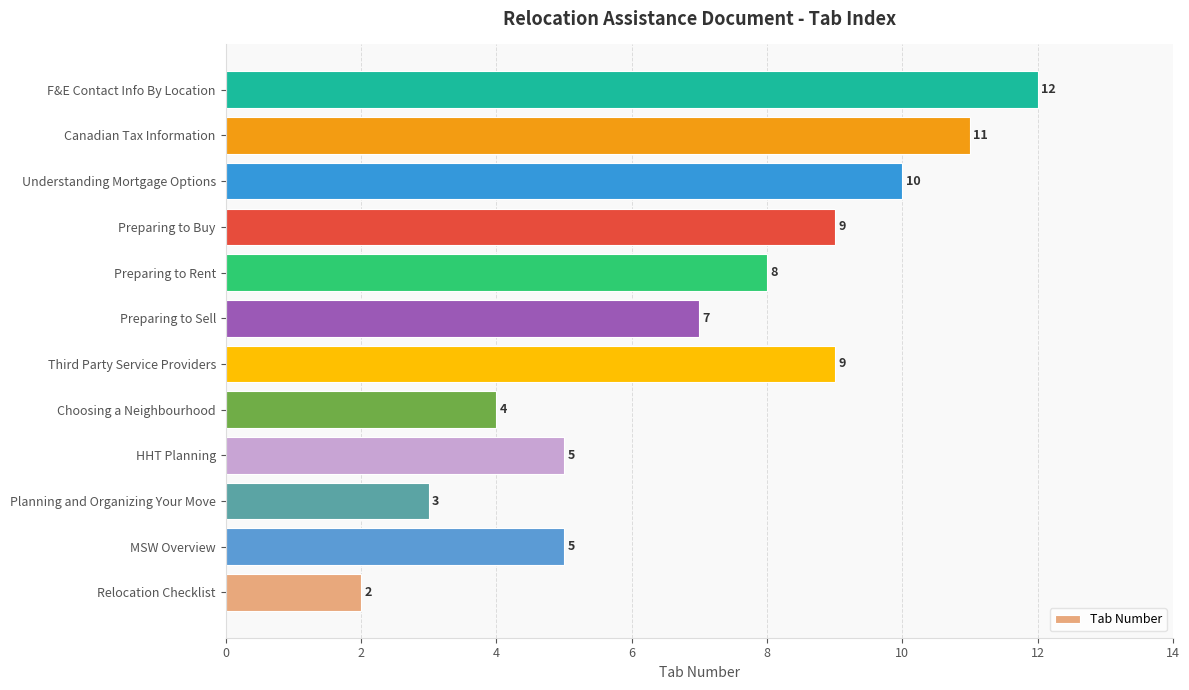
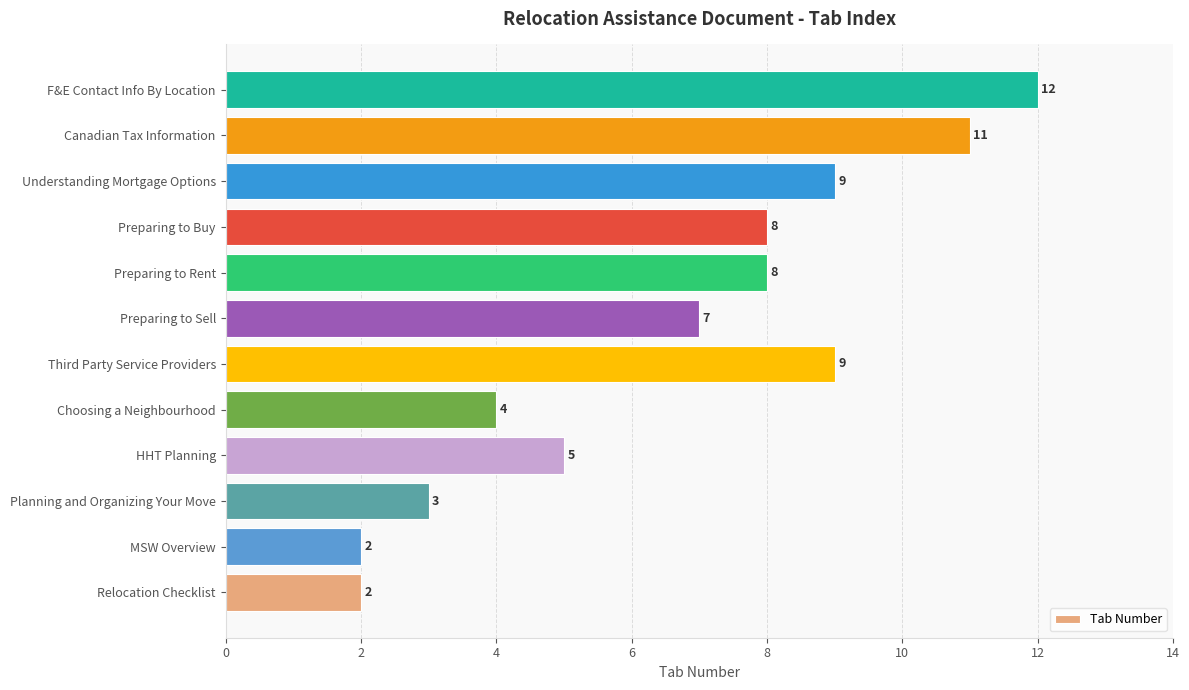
  {
    "F&E Contact Info By Location": 12,
    "Canadian Tax Information": 11,
-   "Understanding Mortgage Options": 10,
-   "Preparing to Buy": 9,
+   "Understanding Mortgage Options": 9,
+   "Preparing to Buy": 8,
    "Preparing to Rent": 8,
    "Preparing to Sell": 7,
    "Third Party Service Providers": 9,
    "Choosing a Neighbourhood": 4,
    "HHT Planning": 5,
    "Planning and Organizing Your Move": 3,
-   "MSW Overview": 5,
+   "MSW Overview": 2,
    "Relocation Checklist": 2
  }
